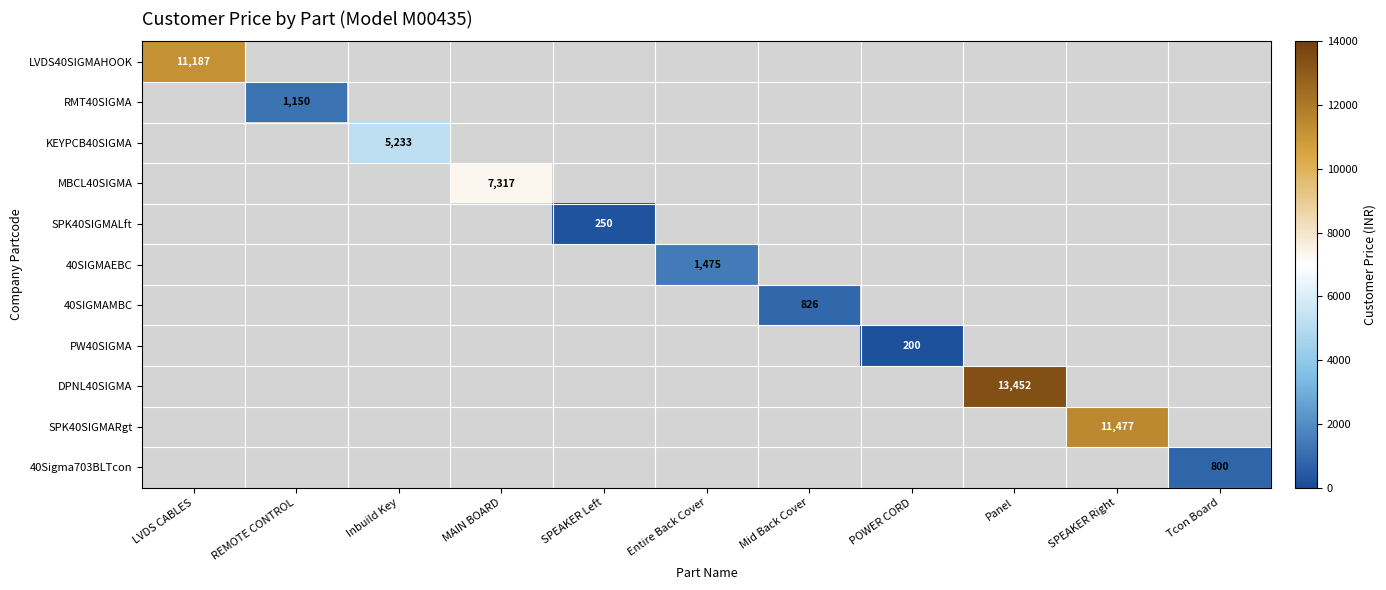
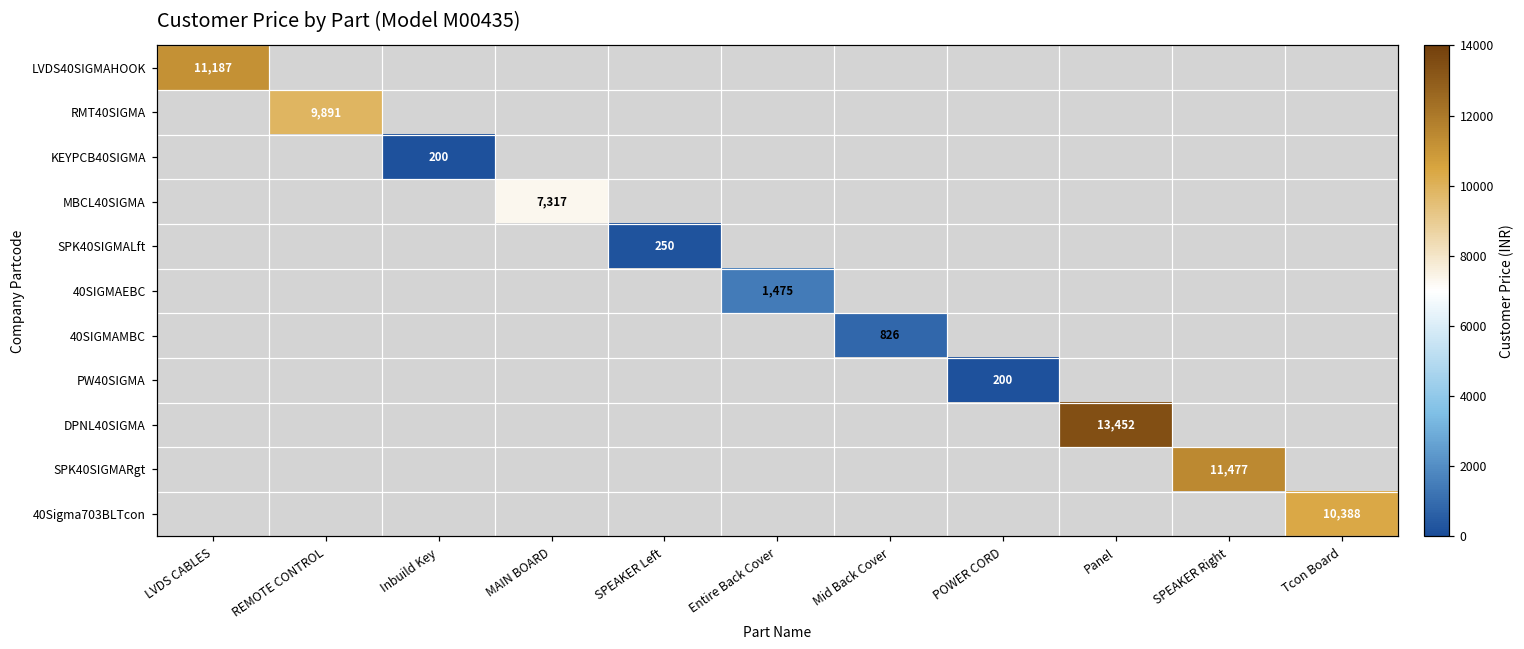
  {
    "LVDS40SIGMAHOOK": {
      "LVDS CABLES": "11,187"
    },
    "RMT40SIGMA": {
-     "REMOTE CONTROL": "1,150"
+     "REMOTE CONTROL": "9,891"
    },
    "KEYPCB40SIGMA": {
-     "Inbuild Key": "5,233"
+     "Inbuild Key": "200"
    },
    "MBCL40SIGMA": {
      "MAIN BOARD": "7,317"
    },
    "SPK40SIGMALft": {
      "SPEAKER Left": "250"
    },
    "40SIGMAEBC": {
      "Entire Back Cover": "1,475"
    },
    "40SIGMAMBC": {
      "Mid Back Cover": "826"
    },
    "PW40SIGMA": {
      "POWER CORD": "200"
    },
    "DPNL40SIGMA": {
      "Panel": "13,452"
    },
    "SPK40SIGMARgt": {
      "SPEAKER Right": "11,477"
    },
    "40Sigma703BLTcon": {
-     "Tcon Board": "800"
+     "Tcon Board": "10,388"
    }
  }
